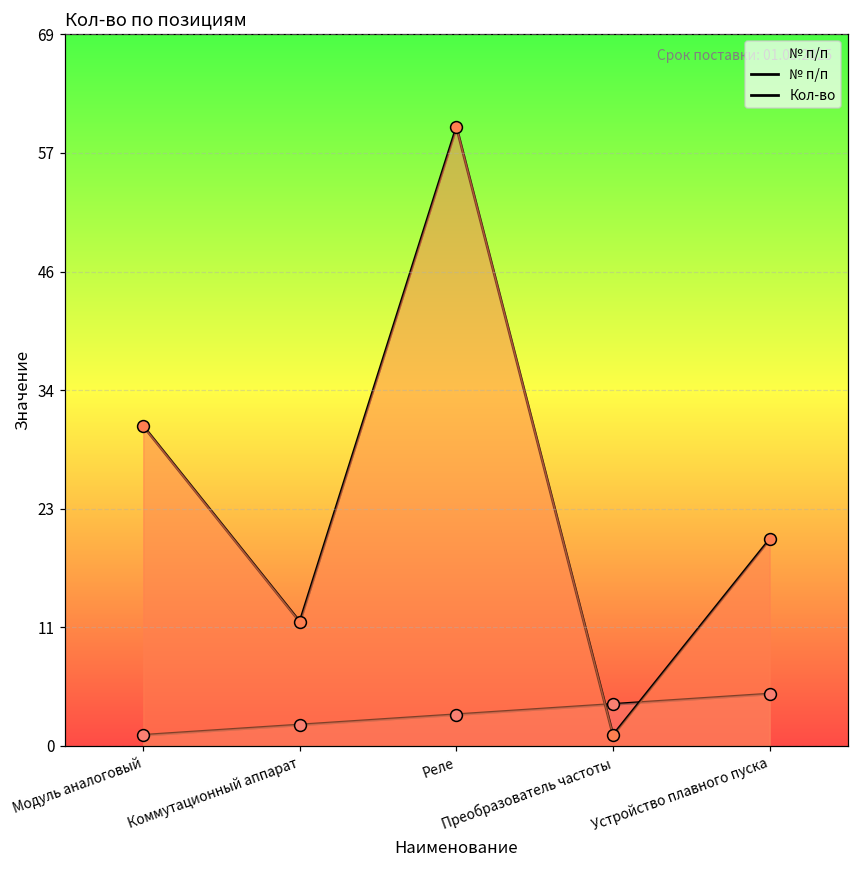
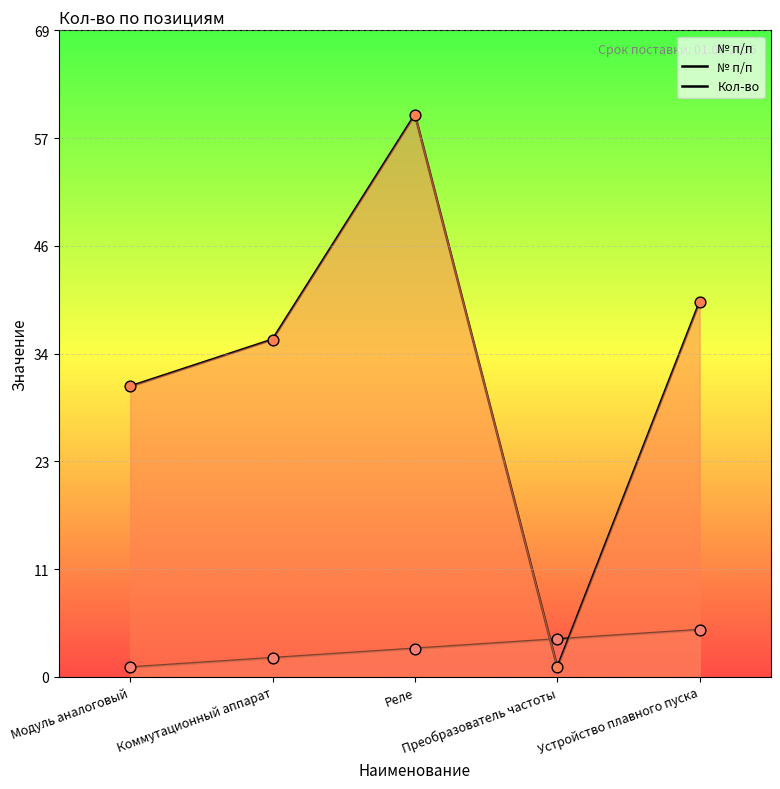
  {
    "Кол-во": {
      "Модуль аналоговый": 31,
-     "Коммутационный аппарат": 12,
+     "Коммутационный аппарат": 36,
      "Реле": 60,
      "Преобразователь частоты": 1,
-     "Устройство плавного пуска": 20
+     "Устройство плавного пуска": 40
    }
  }
